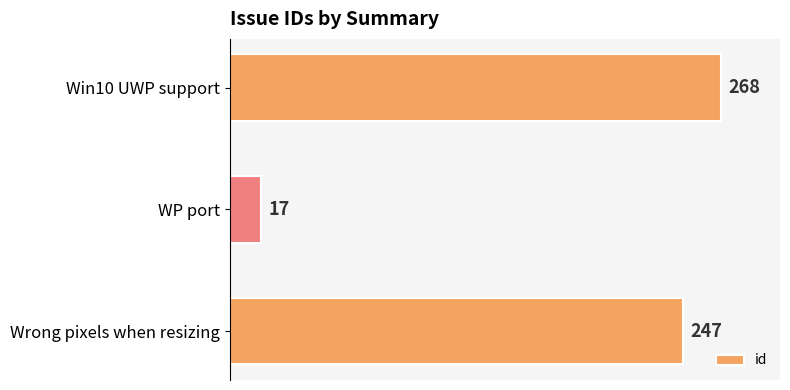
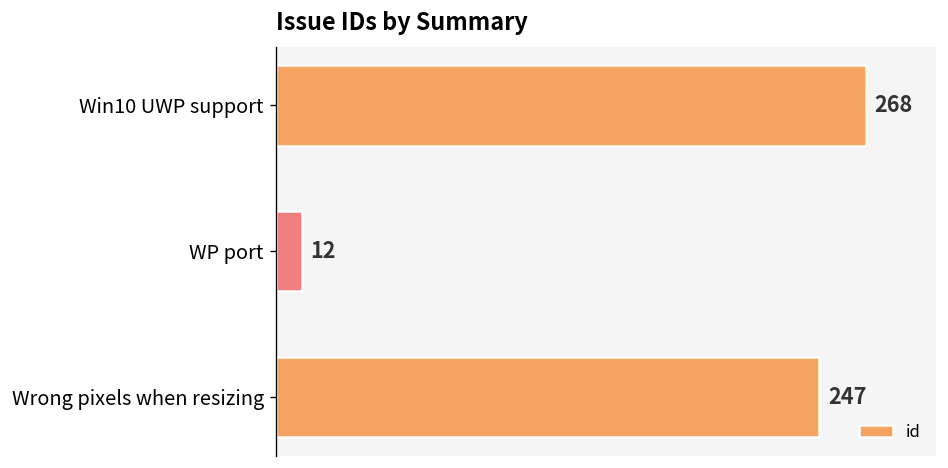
  {
    "Win10 UWP support": 268,
-   "WP port": 17,
+   "WP port": 12,
    "Wrong pixels when resizing": 247
  }
